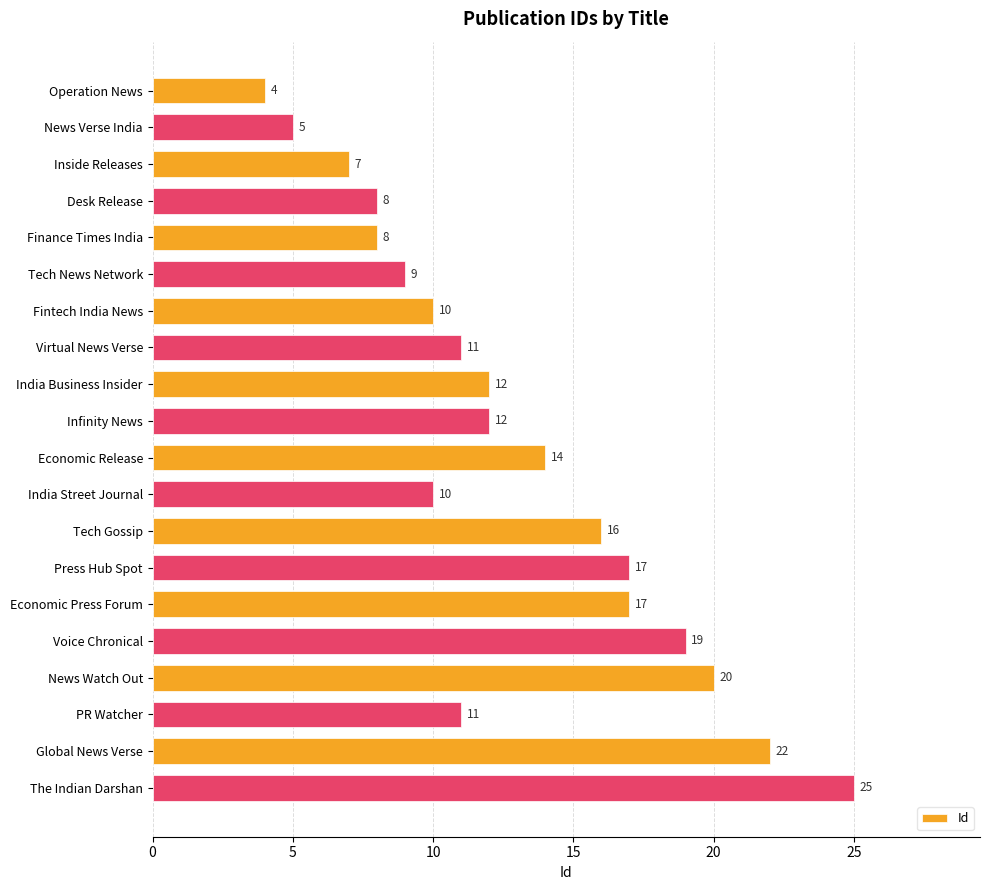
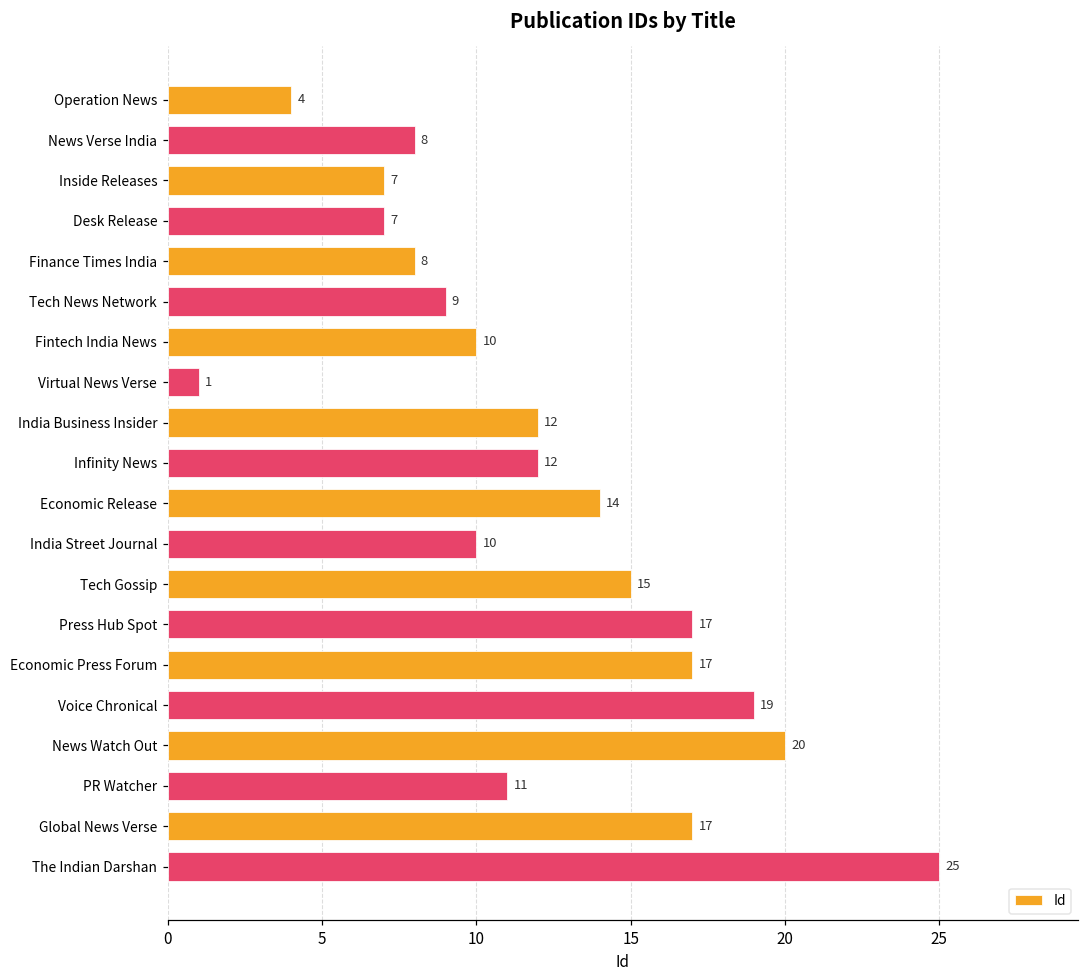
  {
    "Operation News": 4,
-   "News Verse India": 5,
+   "News Verse India": 8,
    "Inside Releases": 7,
-   "Desk Release": 8,
+   "Desk Release": 7,
    "Finance Times India": 8,
    "Tech News Network": 9,
    "Fintech India News": 10,
-   "Virtual News Verse": 11,
+   "Virtual News Verse": 1,
    "India Business Insider": 12,
    "Infinity News": 12,
    "Economic Release": 14,
    "India Street Journal": 10,
-   "Tech Gossip": 16,
+   "Tech Gossip": 15,
    "Press Hub Spot": 17,
    "Economic Press Forum": 17,
    "Voice Chronical": 19,
    "News Watch Out": 20,
    "PR Watcher": 11,
-   "Global News Verse": 22,
+   "Global News Verse": 17,
    "The Indian Darshan": 25
  }
